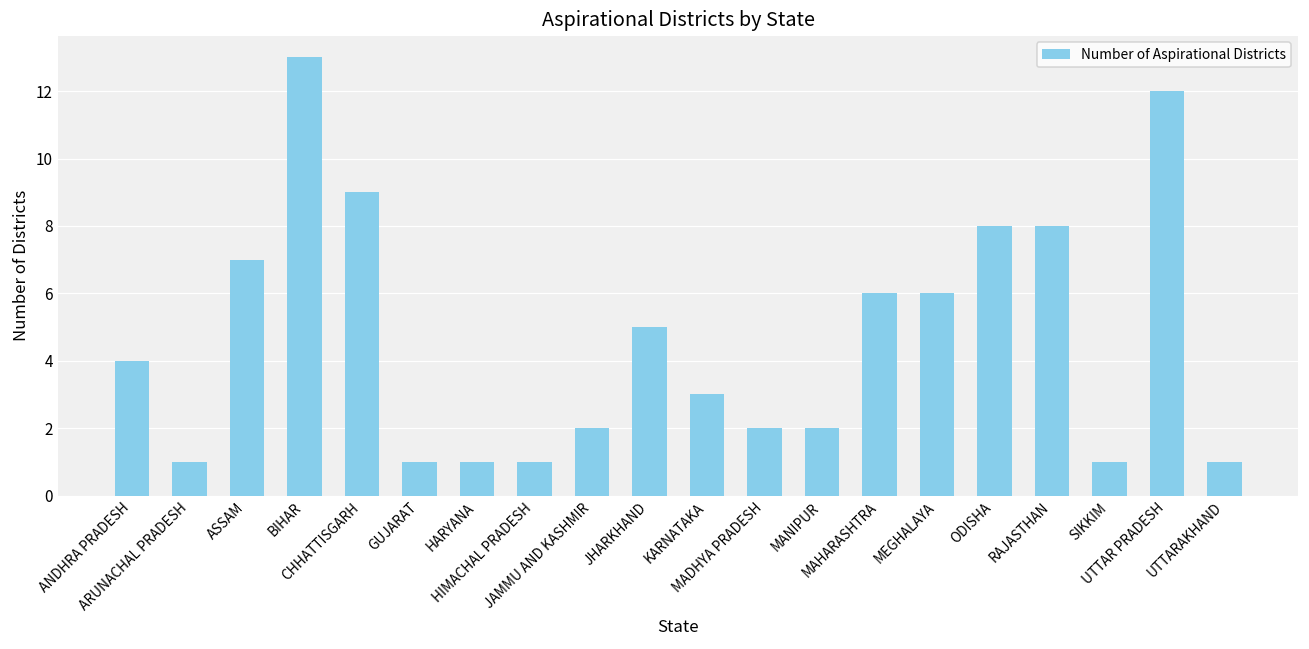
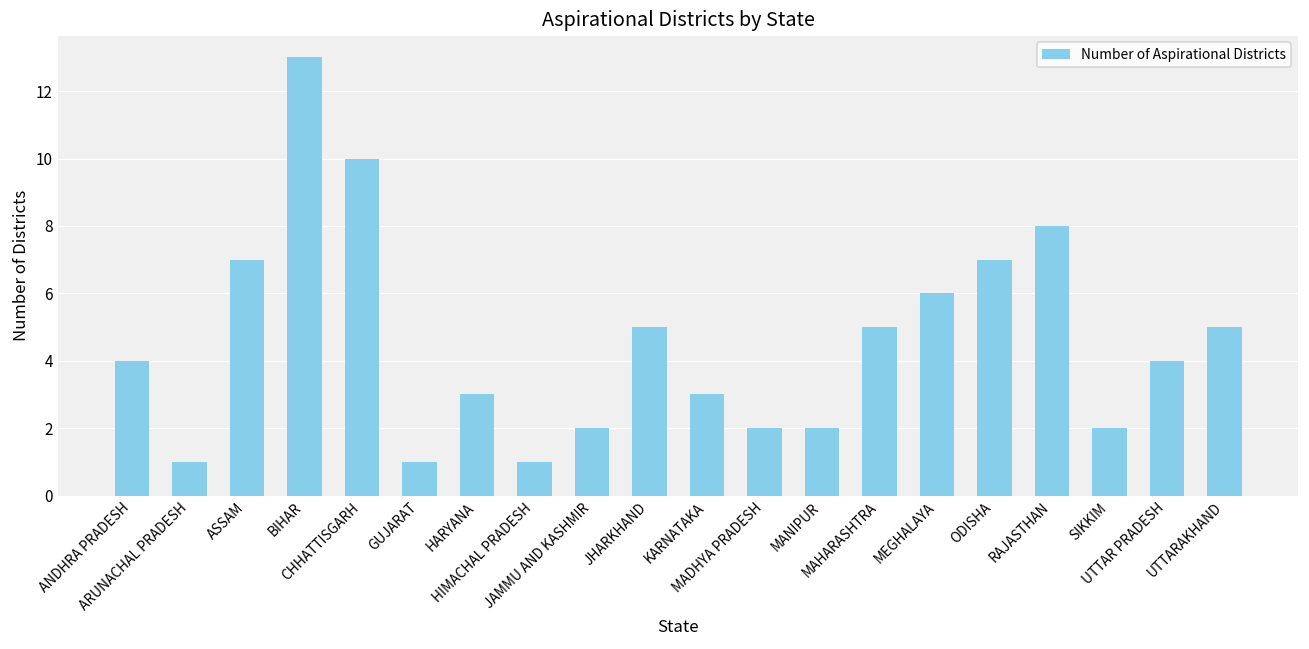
  {
    "ANDHRA PRADESH": 4,
    "ARUNACHAL PRADESH": 1,
    "ASSAM": 7,
    "BIHAR": 13,
-   "CHHATTISGARH": 9,
+   "CHHATTISGARH": 10,
    "GUJARAT": 1,
-   "HARYANA": 1,
+   "HARYANA": 3,
    "HIMACHAL PRADESH": 1,
    "JAMMU AND KASHMIR": 2,
    "JHARKHAND": 5,
    "KARNATAKA": 3,
    "MADHYA PRADESH": 2,
    "MANIPUR": 2,
-   "MAHARASHTRA": 6,
+   "MAHARASHTRA": 5,
    "MEGHALAYA": 6,
-   "ODISHA": 8,
+   "ODISHA": 7,
    "RAJASTHAN": 8,
-   "SIKKIM": 1,
-   "UTTAR PRADESH": 12,
-   "UTTARAKHAND": 1
+   "SIKKIM": 2,
+   "UTTAR PRADESH": 4,
+   "UTTARAKHAND": 5
  }
